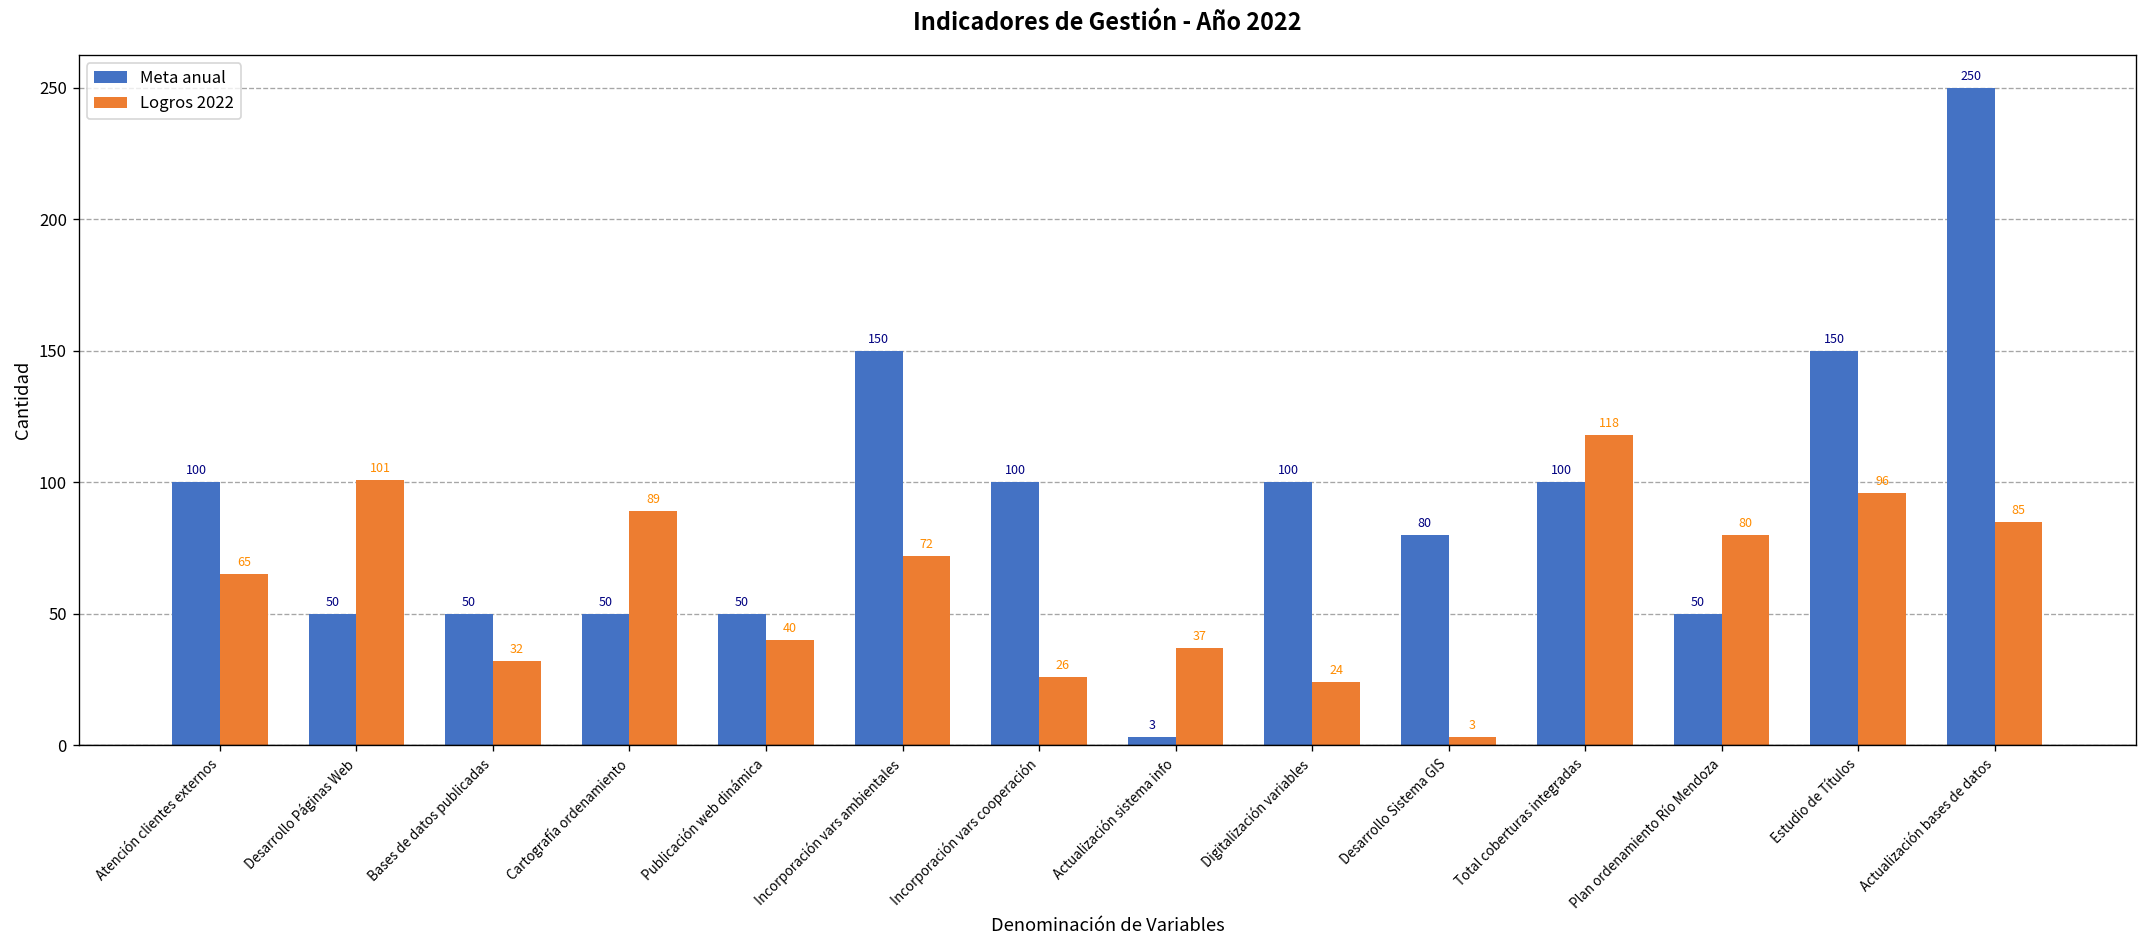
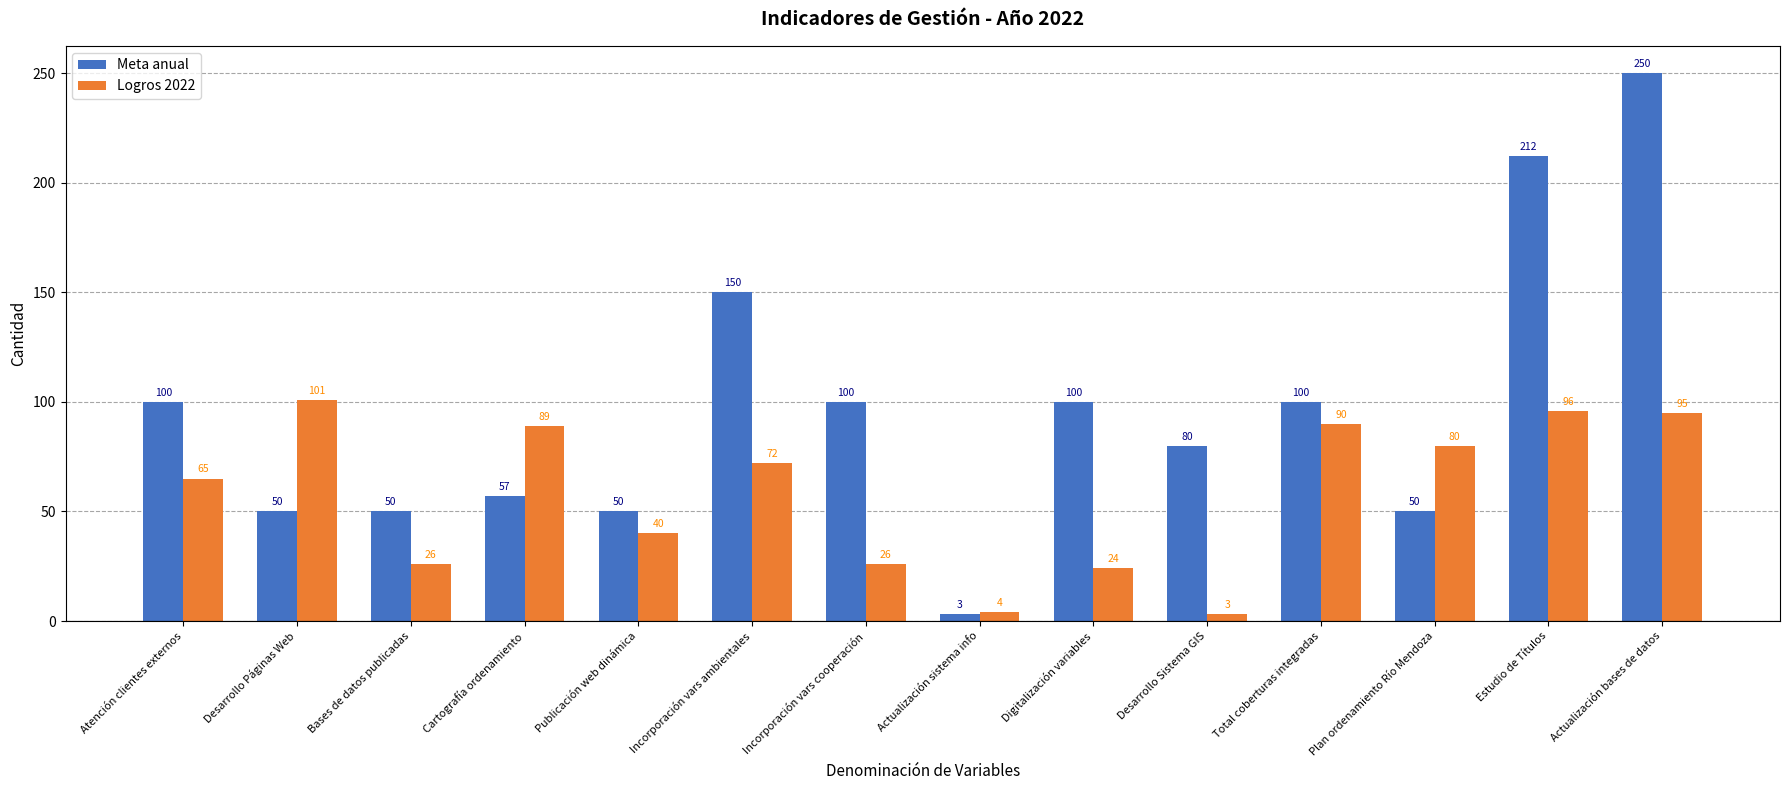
  {
    "Meta anual": {
      "Atención clientes externos": 100,
      "Desarrollo Páginas Web": 50,
      "Bases de datos publicadas": 50,
-     "Cartografía ordenamiento": 50,
+     "Cartografía ordenamiento": 57,
      "Publicación web dinámica": 50,
      "Incorporación vars ambientales": 150,
      "Incorporación vars cooperación": 100,
      "Actualización sistema info": 3,
      "Digitalización variables": 100,
      "Desarrollo Sistema GIS": 80,
      "Total coberturas integradas": 100,
      "Plan ordenamiento Río Mendoza": 50,
-     "Estudio de Títulos": 150,
+     "Estudio de Títulos": 212,
      "Actualización bases de datos": 250
    },
    "Logros 2022": {
      "Atención clientes externos": 65,
      "Desarrollo Páginas Web": 101,
-     "Bases de datos publicadas": 32,
+     "Bases de datos publicadas": 26,
      "Cartografía ordenamiento": 89,
      "Publicación web dinámica": 40,
      "Incorporación vars ambientales": 72,
      "Incorporación vars cooperación": 26,
-     "Actualización sistema info": 37,
+     "Actualización sistema info": 4,
      "Digitalización variables": 24,
      "Desarrollo Sistema GIS": 3,
-     "Total coberturas integradas": 118,
+     "Total coberturas integradas": 90,
      "Plan ordenamiento Río Mendoza": 80,
      "Estudio de Títulos": 96,
-     "Actualización bases de datos": 85
+     "Actualización bases de datos": 95
    }
  }
